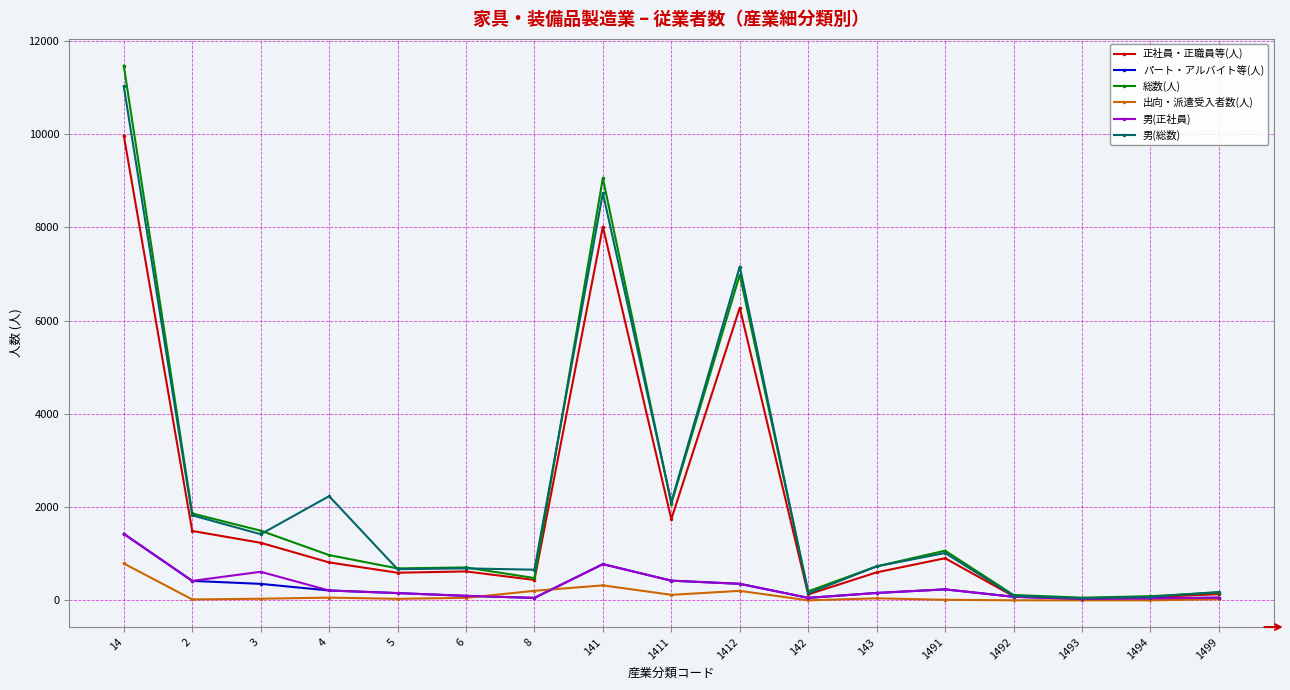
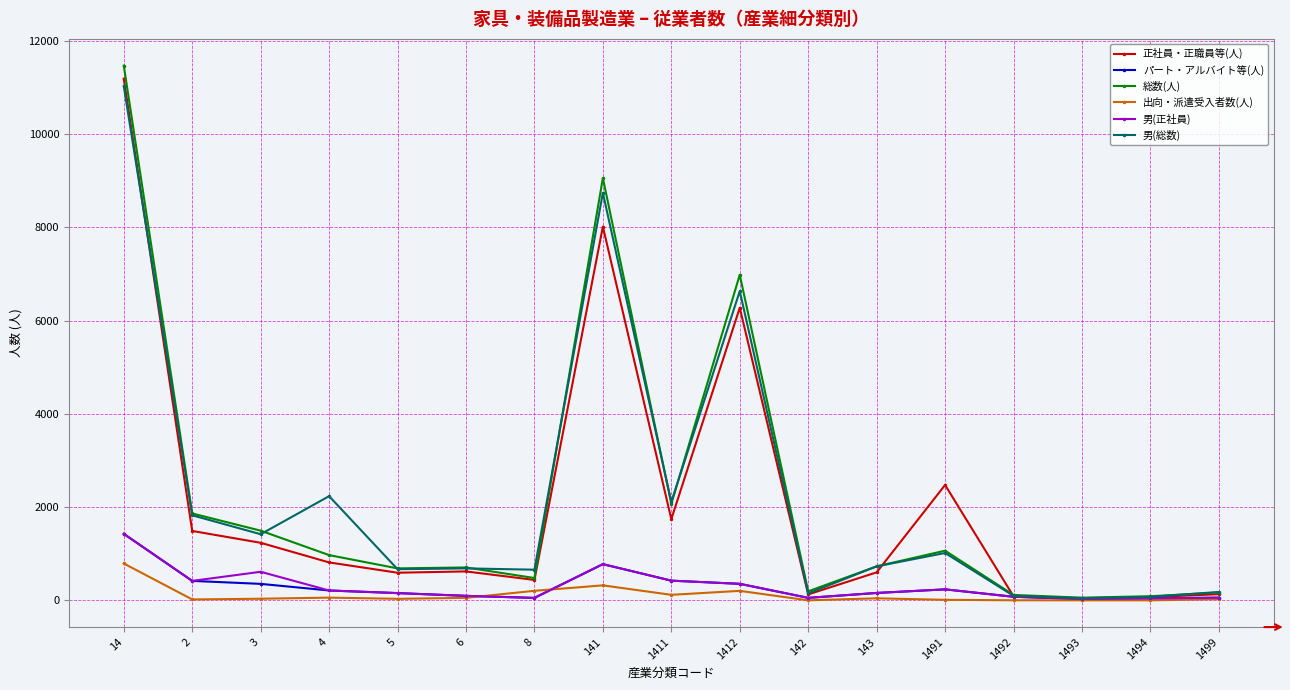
  {
    "正社員・正職員等(人)": {
-     "14": 10000,
+     "14": 11200,
      "2": 1500,
      "3": 1200,
      "4": 800,
      "5": 600,
      "6": 600,
      "141": 8000,
      "1411": 1700,
      "1412": 6300,
      "143": 600,
-     "1491": 900
+     "1491": 2500
    },
    "パート・アルバイト等(人)": {
      "3": 400
    },
    "総数(人)": {
      "14": 11500,
      "3": 1500,
      "4": 1000,
      "141": 9100,
      "1412": 7000
    },
    "出向・派遣受入者数(人)": {
      "14": 800,
      "2": 0,
      "3": 0,
      "4": 100,
      "5": 0,
      "8": 200,
      "141": 300,
      "1411": 100,
      "1412": 200,
      "143": 0,
      "1491": 0,
      "1492": 0
    },
    "男(正社員)": {
      "3": 600
    },
    "男(総数)": {
      "14": 11000,
      "3": 1400,
      "4": 2200,
      "8": 700,
      "141": 8700,
-     "1412": 7200
+     "1412": 6600
    }
  }
